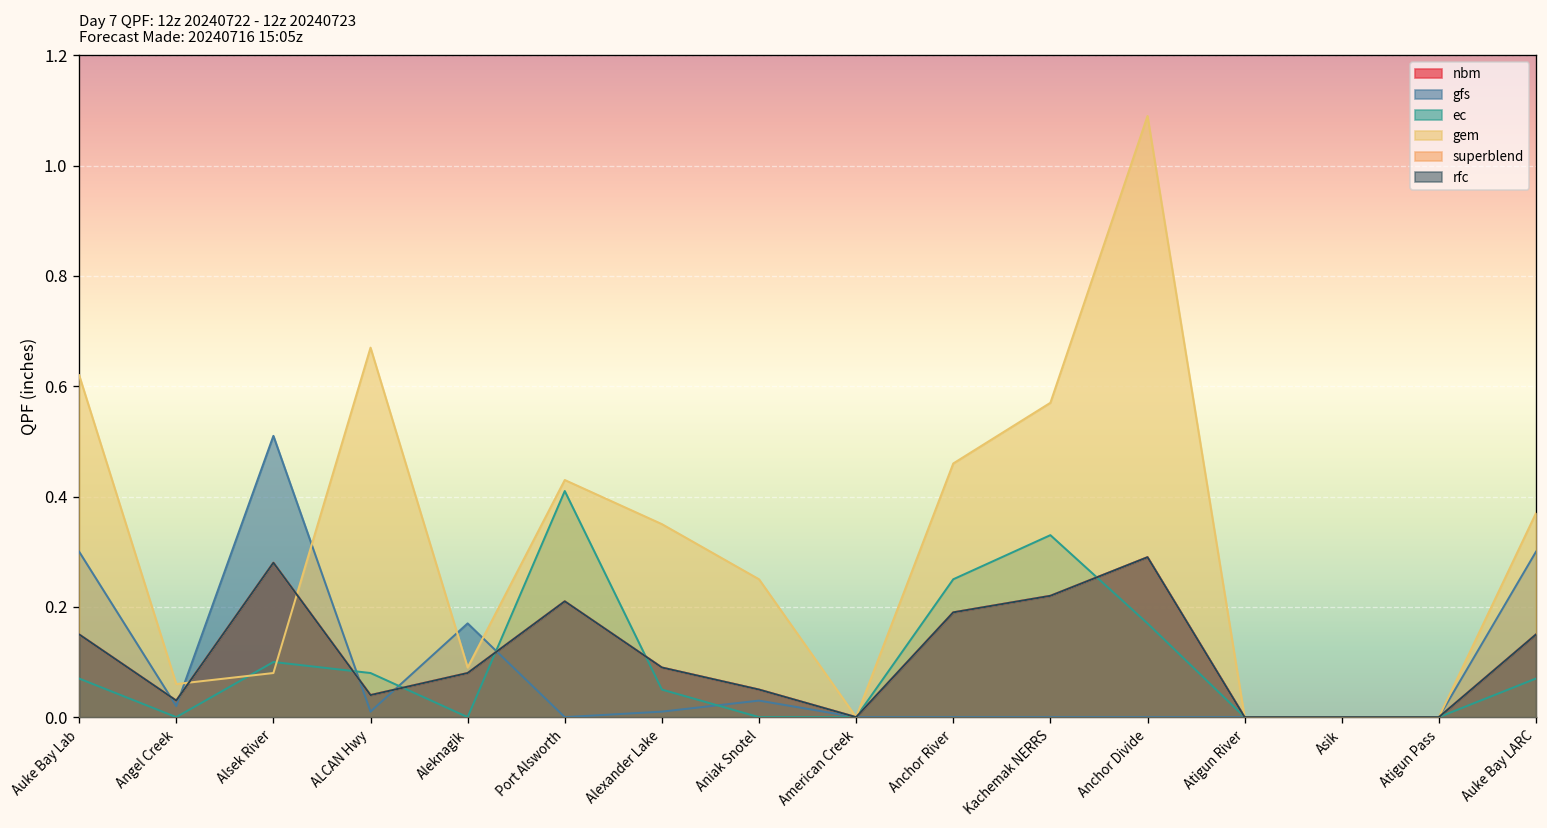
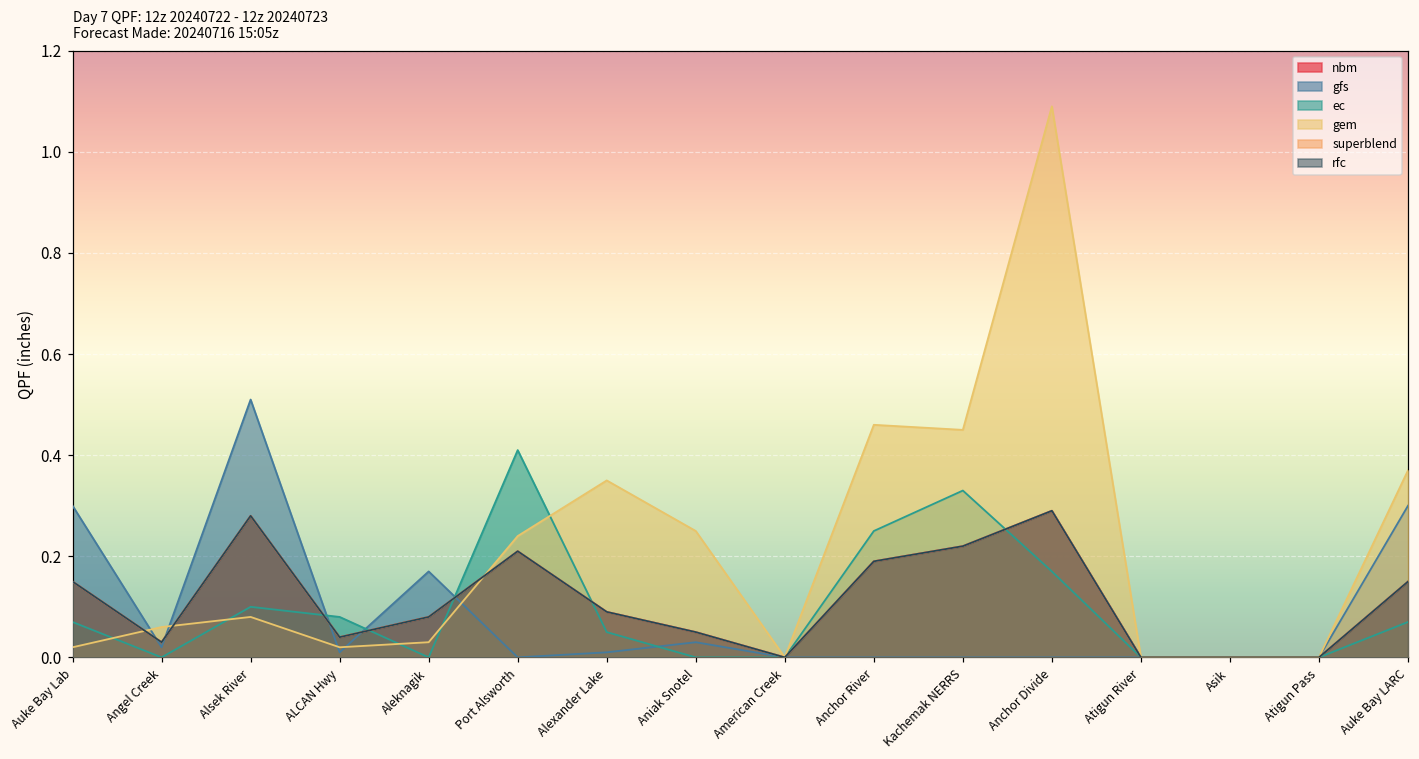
  {
    "gem": {
-     "Auke Bay Lab": 0.62,
+     "Auke Bay Lab": 0.02,
      "Angel Creek": 0.06,
      "Alsek River": 0.08,
-     "ALCAN Hwy": 0.67,
-     "Aleknagik": 0.09,
-     "Port Alsworth": 0.43,
+     "ALCAN Hwy": 0.02,
+     "Aleknagik": 0.03,
+     "Port Alsworth": 0.24,
      "Alexander Lake": 0.35,
      "Aniak Snotel": 0.25,
      "Anchor River": 0.46,
-     "Kachemak NERRS": 0.57,
+     "Kachemak NERRS": 0.45,
      "Anchor Divide": 1.09,
      "Auke Bay LARC": 0.37
    }
  }
